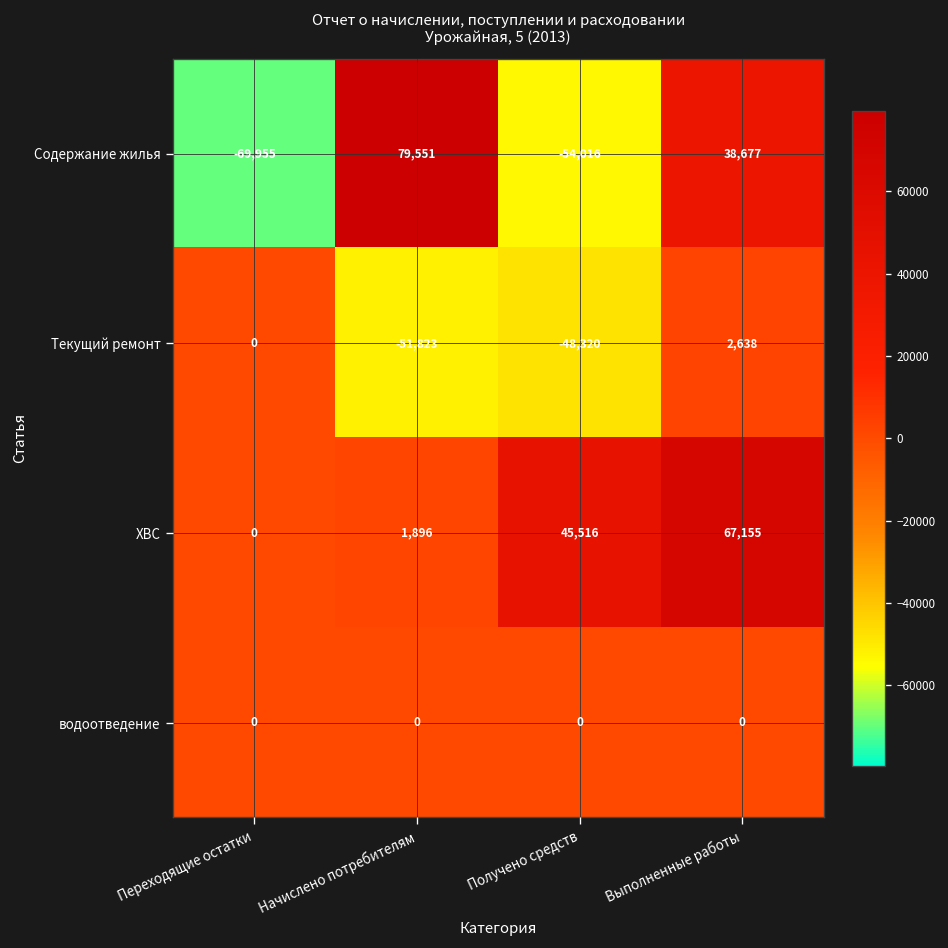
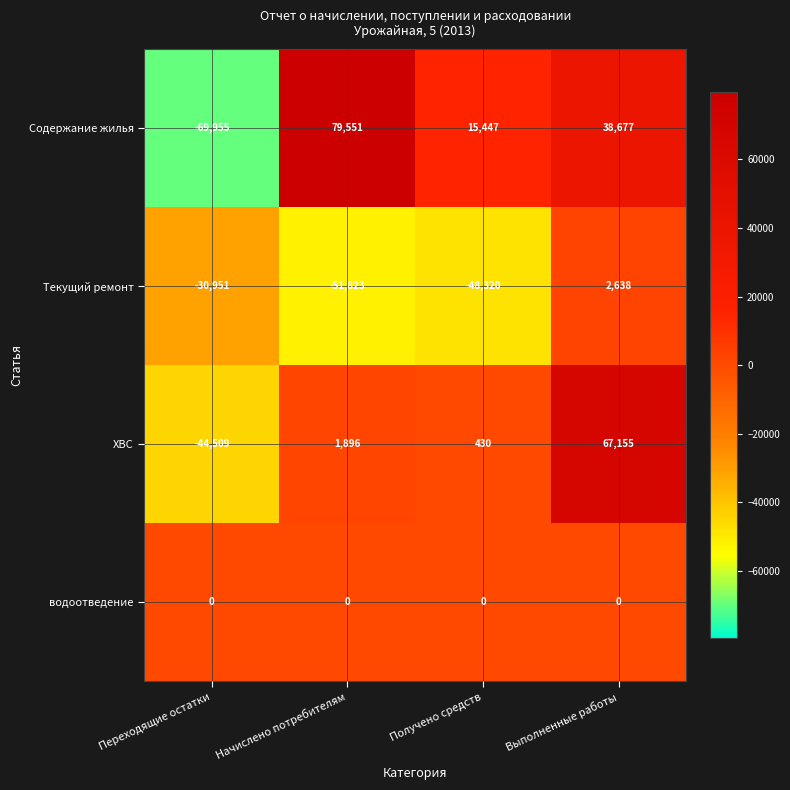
  {
    "Содержание жилья": {
      "Переходящие остатки": "-69,955",
      "Начислено потребителям": "79,551",
-     "Получено средств": "-54,016",
+     "Получено средств": "15,447",
      "Выполненные работы": "38,677"
    },
    "Текущий ремонт": {
-     "Переходящие остатки": "0",
+     "Переходящие остатки": "-30,951",
      "Начислено потребителям": "-51,823",
      "Получено средств": "-48,320",
      "Выполненные работы": "2,638"
    },
    "ХВС": {
-     "Переходящие остатки": "0",
+     "Переходящие остатки": "-44,509",
      "Начислено потребителям": "1,896",
-     "Получено средств": "45,516",
+     "Получено средств": "430",
      "Выполненные работы": "67,155"
    },
    "водоотведение": {
      "Переходящие остатки": "0",
      "Начислено потребителям": "0",
      "Получено средств": "0",
      "Выполненные работы": "0"
    }
  }
